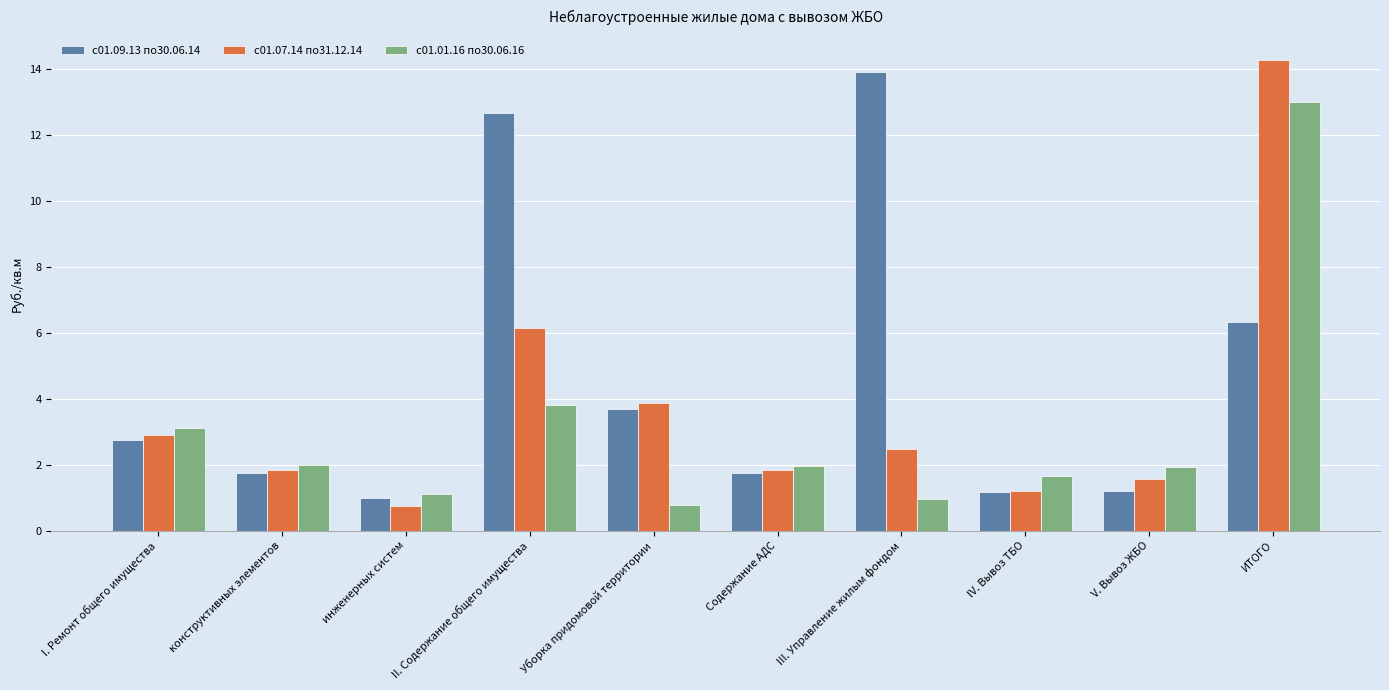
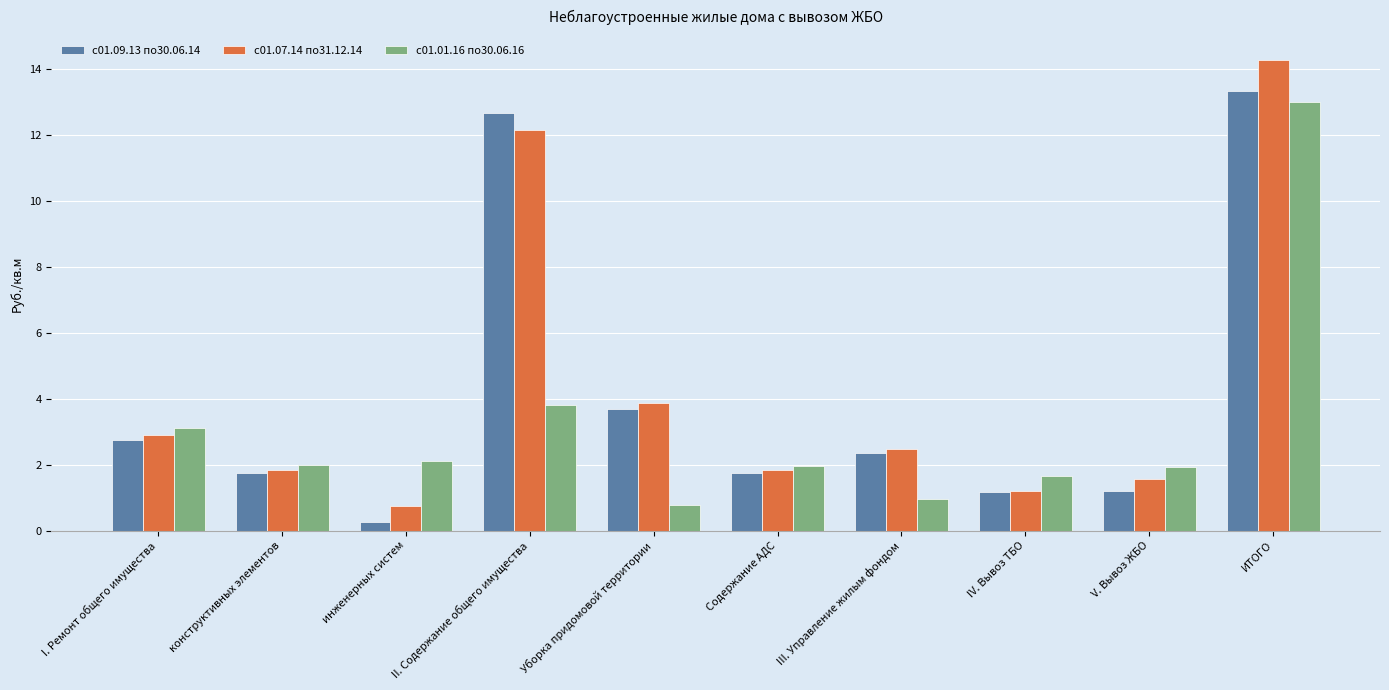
  {
    "с01.09.13 по30.06.14": {
      "I. Ремонт общего имущества": 2.7,
      "конструктивных элементов": 1.8,
-     "инженерных систем": 1.0,
+     "инженерных систем": 0.3,
      "II. Содержание общего имущества": 12.7,
      "Уборка придомовой территории": 3.7,
      "Содержание АДС": 1.8,
-     "III. Управление жилым фондом": 13.9,
+     "III. Управление жилым фондом": 2.4,
      "IV. Вывоз ТБО": 1.2,
      "V. Вывоз ЖБО": 1.2,
-     "ИТОГО": 6.3
+     "ИТОГО": 13.3
    },
    "с01.07.14 по31.12.14": {
      "I. Ремонт общего имущества": 2.9,
      "конструктивных элементов": 1.9,
      "инженерных систем": 0.7,
-     "II. Содержание общего имущества": 6.1,
+     "II. Содержание общего имущества": 12.2,
      "Уборка придомовой территории": 3.9,
      "Содержание АДС": 1.8,
      "III. Управление жилым фондом": 2.5,
      "IV. Вывоз ТБО": 1.2,
      "V. Вывоз ЖБО": 1.6,
      "ИТОГО": 14.3
    },
    "с01.01.16 по30.06.16": {
      "I. Ремонт общего имущества": 3.1,
      "конструктивных элементов": 2.0,
-     "инженерных систем": 1.1,
+     "инженерных систем": 2.1,
      "II. Содержание общего имущества": 3.8,
      "Уборка придомовой территории": 0.8,
      "Содержание АДС": 2.0,
      "III. Управление жилым фондом": 1.0,
      "IV. Вывоз ТБО": 1.7,
      "V. Вывоз ЖБО": 1.9,
      "ИТОГО": 13.0
    }
  }
